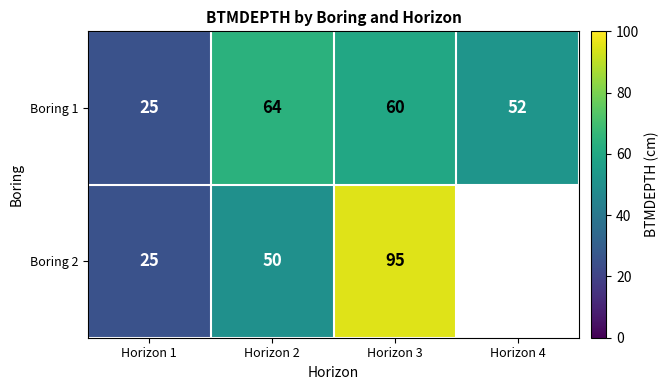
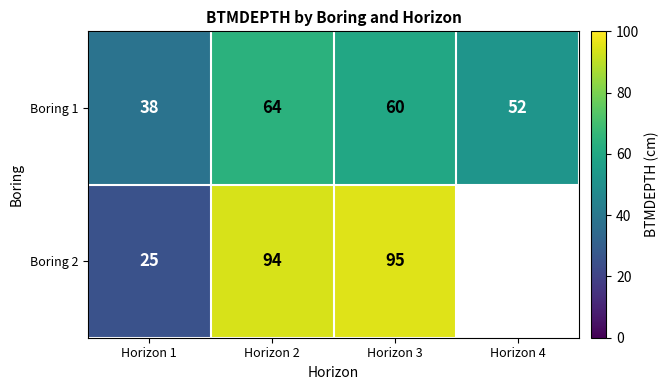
  {
    "Boring 1": {
-     "Horizon 1": 25,
+     "Horizon 1": 38,
      "Horizon 2": 64,
      "Horizon 3": 60,
      "Horizon 4": 52
    },
    "Boring 2": {
      "Horizon 1": 25,
-     "Horizon 2": 50,
+     "Horizon 2": 94,
      "Horizon 3": 95
    }
  }
